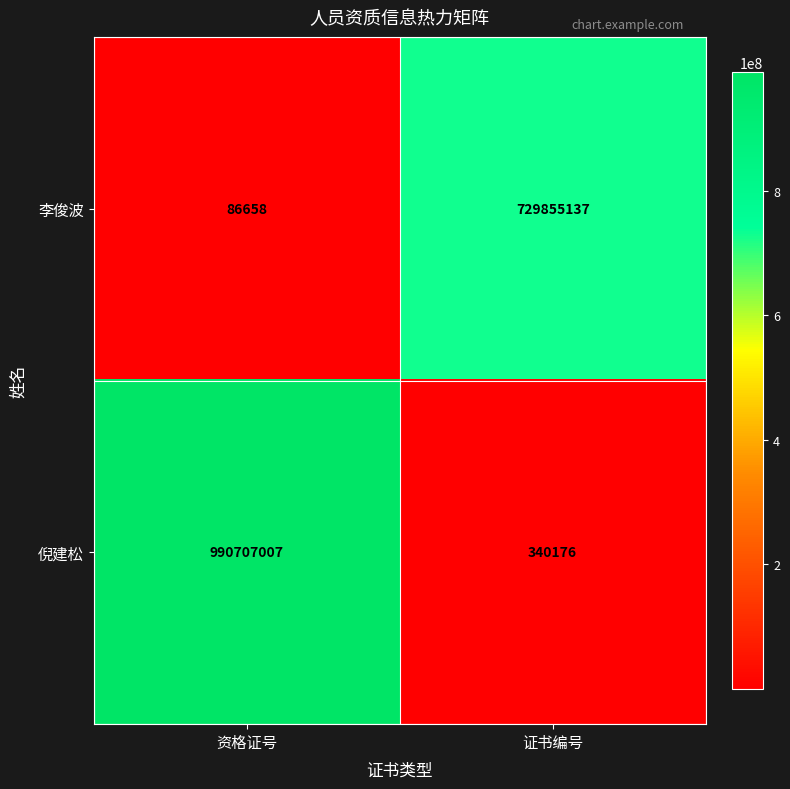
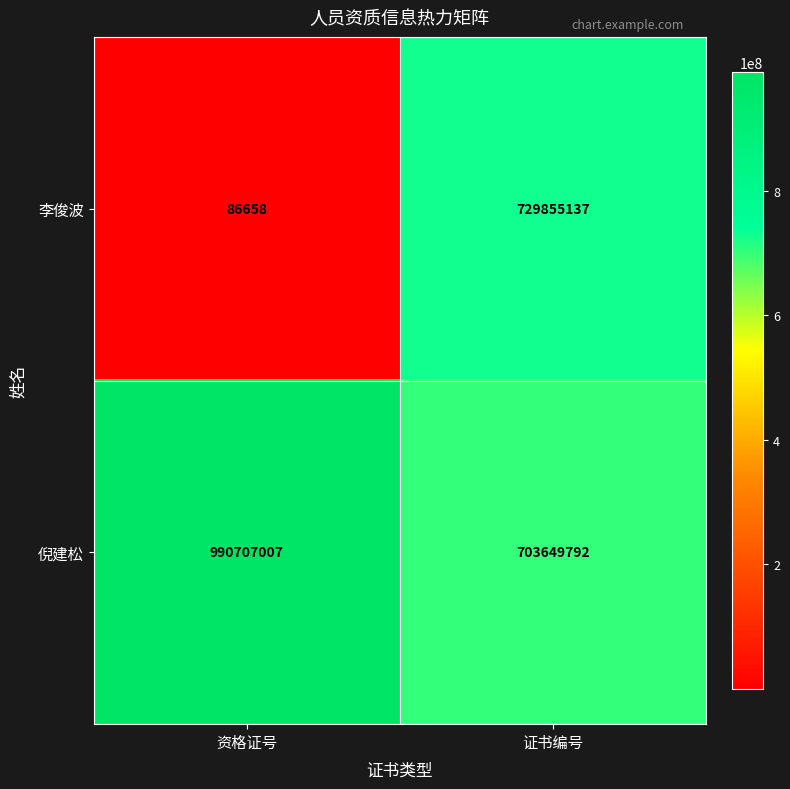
  {
    "李俊波": {
      "资格证号": 86658,
      "证书编号": 729855137
    },
    "倪建松": {
      "资格证号": 990707007,
-     "证书编号": 340176
+     "证书编号": 703649792
    }
  }
